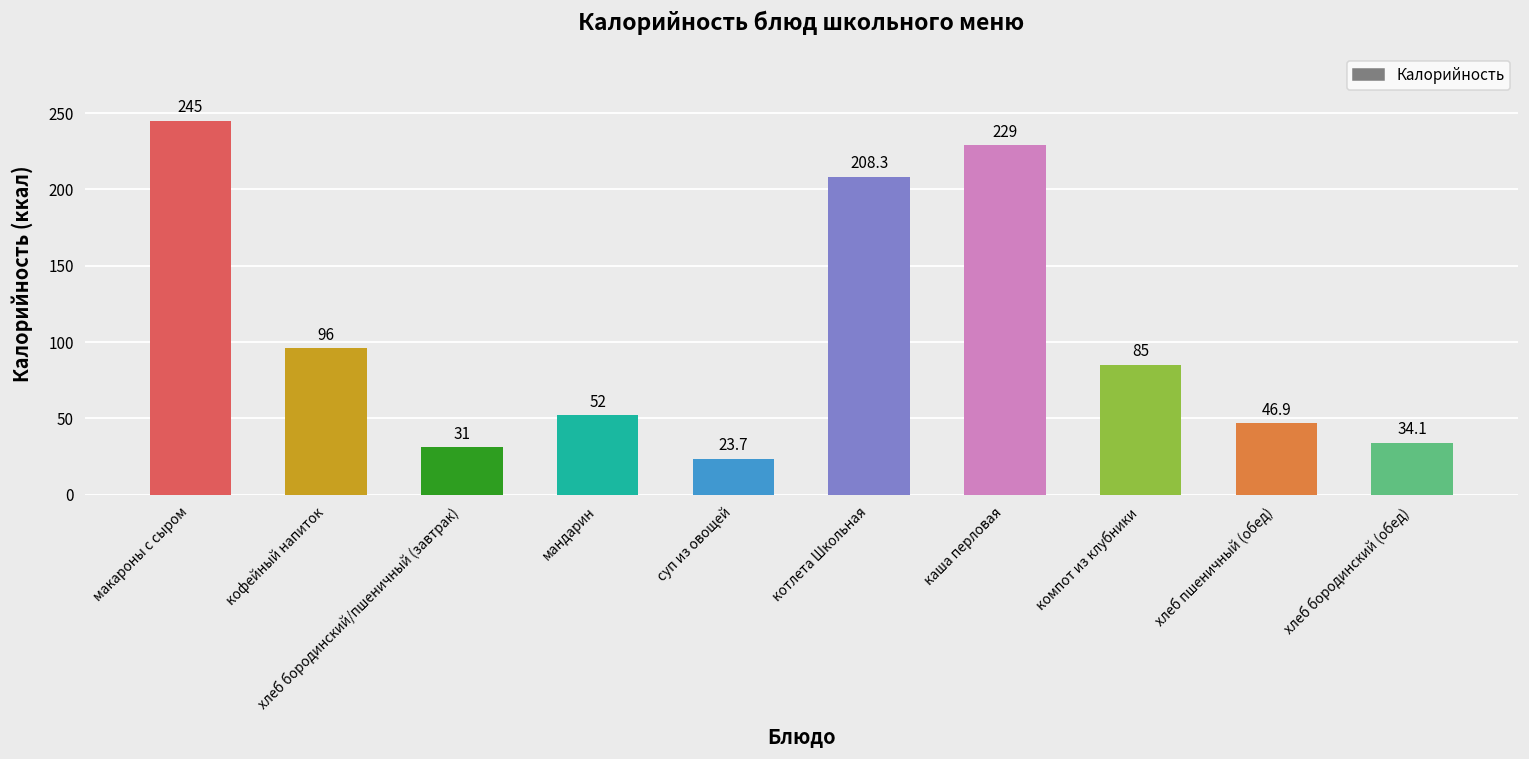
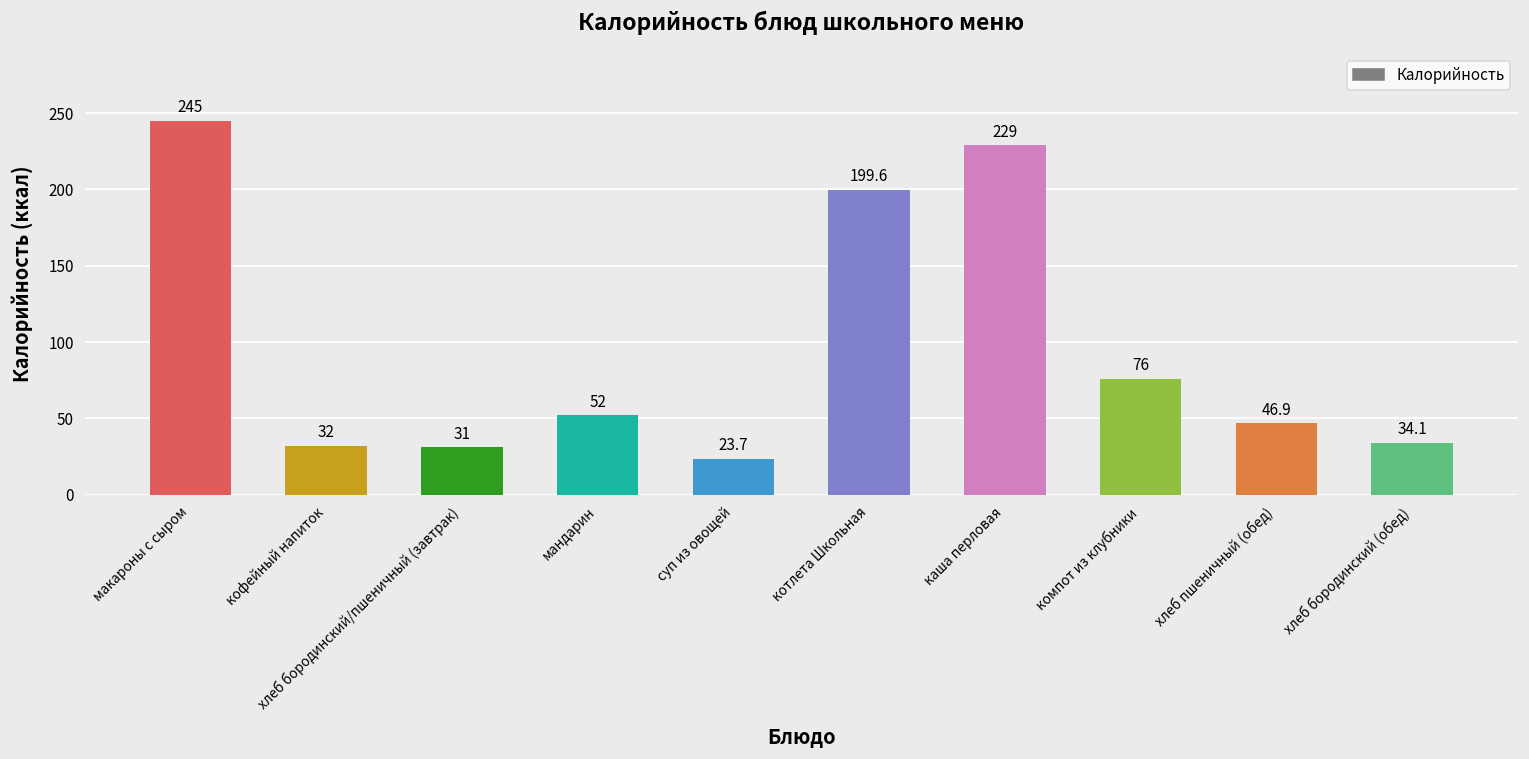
  {
    "макароны с сыром": 245,
-   "кофейный напиток": 96,
+   "кофейный напиток": 32,
    "хлеб бородинский/пшеничный (завтрак)": 31,
    "мандарин": 52,
    "суп из овощей": 23.7,
-   "котлета Школьная": 208.3,
+   "котлета Школьная": 199.6,
    "каша перловая": 229,
-   "компот из клубники": 85,
+   "компот из клубники": 76,
    "хлеб пшеничный (обед)": 46.9,
    "хлеб бородинский (обед)": 34.1
  }
